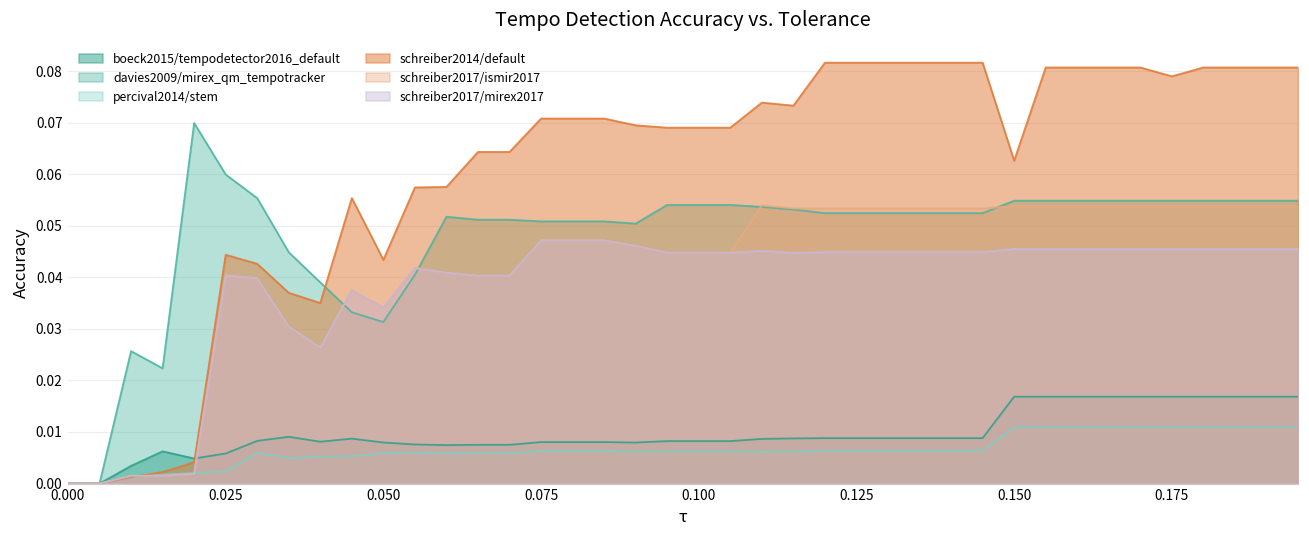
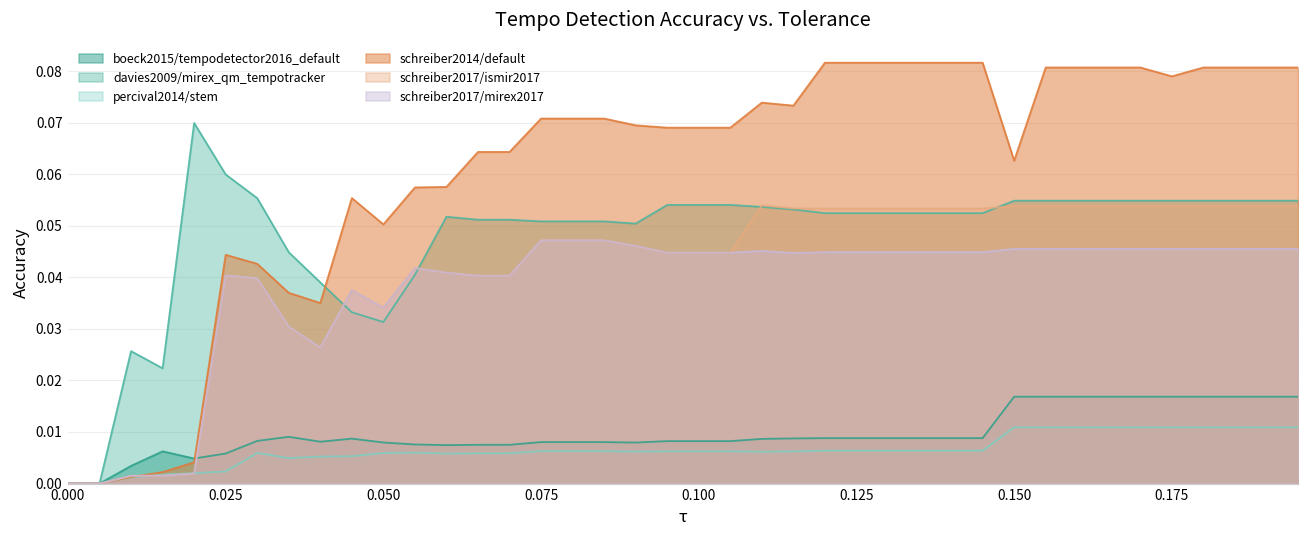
  {
    "schreiber2014/default": {
      "0.025": 0.044,
-     "0.050": 0.043,
+     "0.050": 0.050,
      "0.075": 0.071,
      "0.100": 0.069,
      "0.125": 0.082,
      "0.150": 0.063,
      "0.175": 0.079
    }
  }
